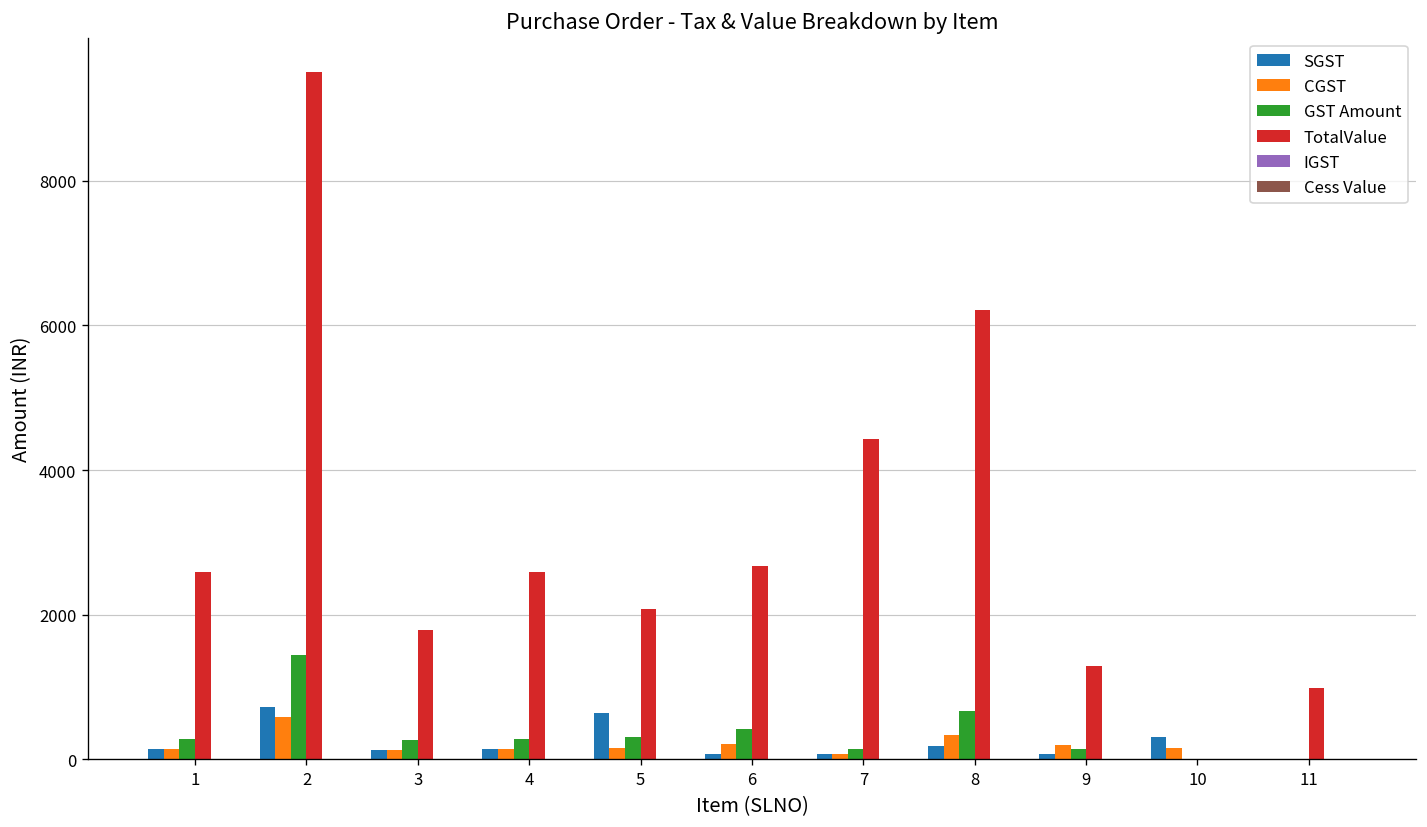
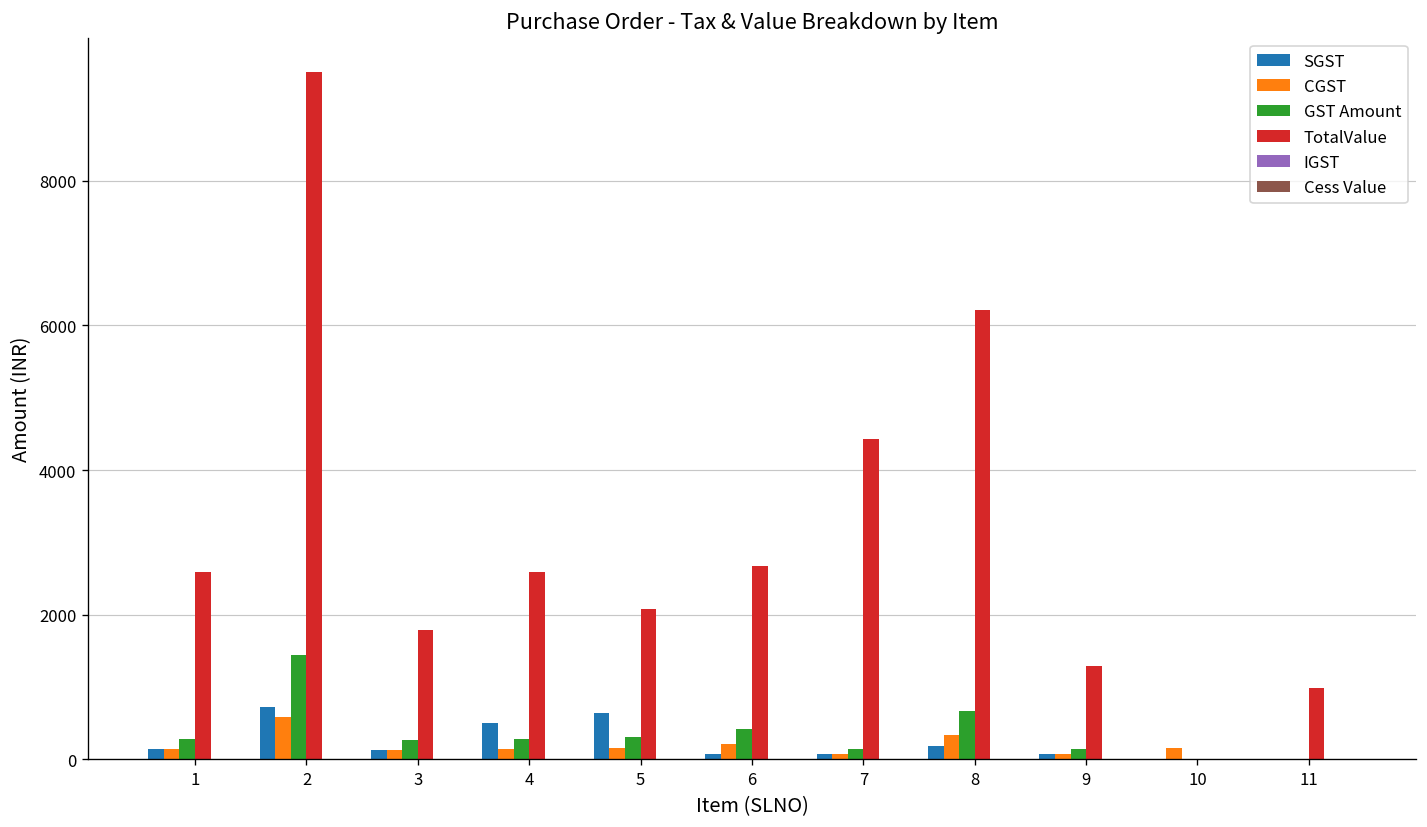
  {
    "SGST": {
      "1": 100,
      "2": 700,
      "3": 100,
-     "4": 100,
+     "4": 500,
      "5": 600,
      "6": 100,
      "7": 100,
      "8": 200,
      "9": 100,
-     "10": 300
+     "10": 0
    },
    "CGST": {
      "1": 100,
      "2": 600,
      "3": 100,
      "4": 100,
      "5": 200,
      "6": 200,
      "7": 100,
      "8": 300,
-     "9": 200,
+     "9": 100,
      "10": 200
    },
    "GST Amount": {
      "1": 300,
      "2": 1400,
      "3": 300,
      "4": 300,
      "5": 300,
      "6": 400,
      "7": 100,
      "8": 700,
      "9": 100
    },
    "TotalValue": {
      "1": 2600,
      "2": 9500,
      "3": 1800,
      "4": 2600,
      "5": 2100,
      "6": 2700,
      "7": 4400,
      "8": 6200,
      "9": 1300,
      "11": 1000
    },
    "IGST": {
      "1": 0,
      "2": 0,
      "3": 0,
      "4": 0,
      "5": 0,
      "6": 0,
      "7": 0,
      "8": 0,
      "9": 0,
      "10": 0,
      "11": 0
    },
    "Cess Value": {
      "1": 0,
      "2": 0,
      "3": 0,
      "4": 0,
      "5": 0,
      "6": 0,
      "7": 0,
      "8": 0,
      "9": 0,
      "10": 0,
      "11": 0
    }
  }
